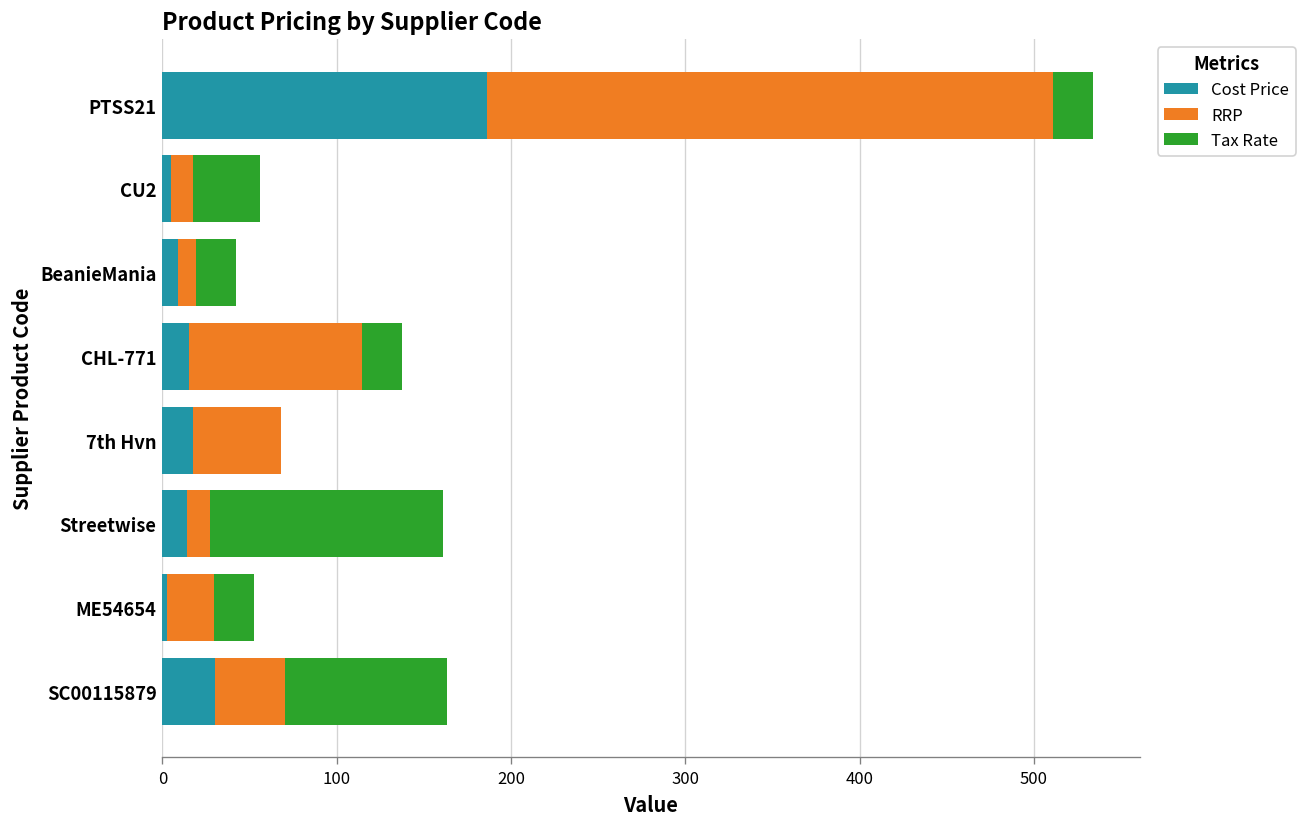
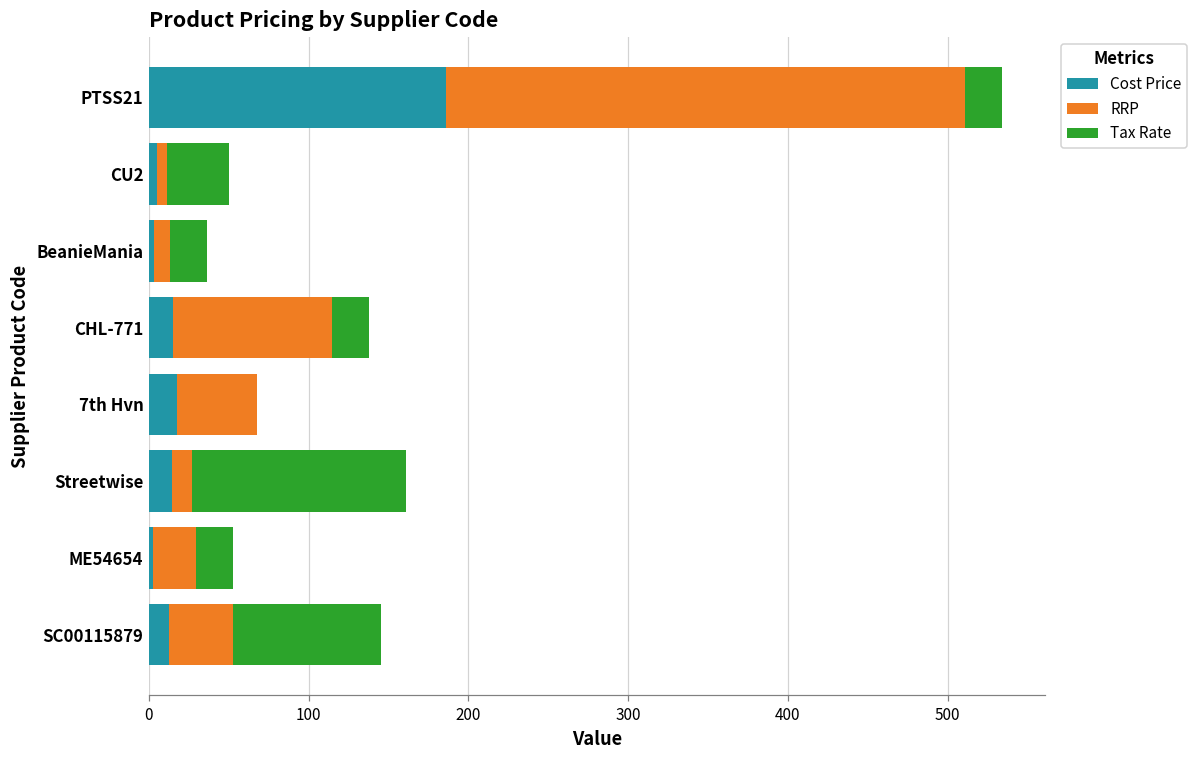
  {
    "Cost Price": {
      "PTSS21": 186,
      "CU2": 5,
-     "BeanieMania": 9,
+     "BeanieMania": 3,
      "CHL-771": 15,
      "7th Hvn": 18,
      "Streetwise": 14,
      "ME54654": 3,
-     "SC00115879": 30
+     "SC00115879": 13
    },
    "RRP": {
      "PTSS21": 325,
-     "CU2": 13,
+     "CU2": 7,
      "BeanieMania": 10,
      "CHL-771": 99,
      "7th Hvn": 50,
      "Streetwise": 13,
      "ME54654": 27,
      "SC00115879": 40
    },
    "Tax Rate": {
      "PTSS21": 23,
      "CU2": 39,
      "BeanieMania": 23,
      "CHL-771": 23,
      "7th Hvn": 0,
      "Streetwise": 134,
      "ME54654": 23,
      "SC00115879": 93
    }
  }
